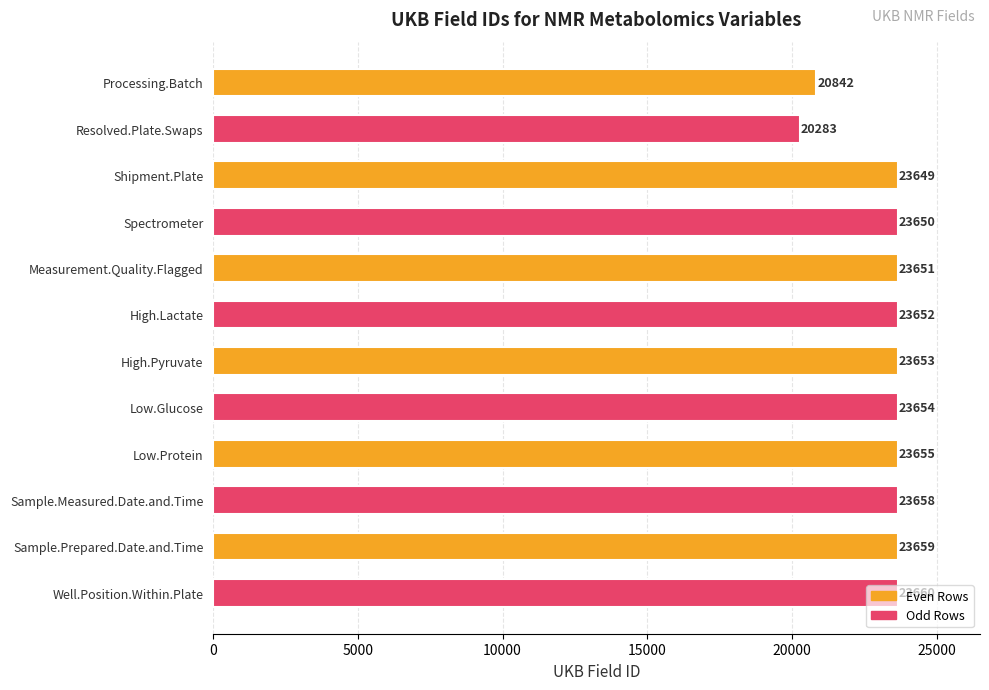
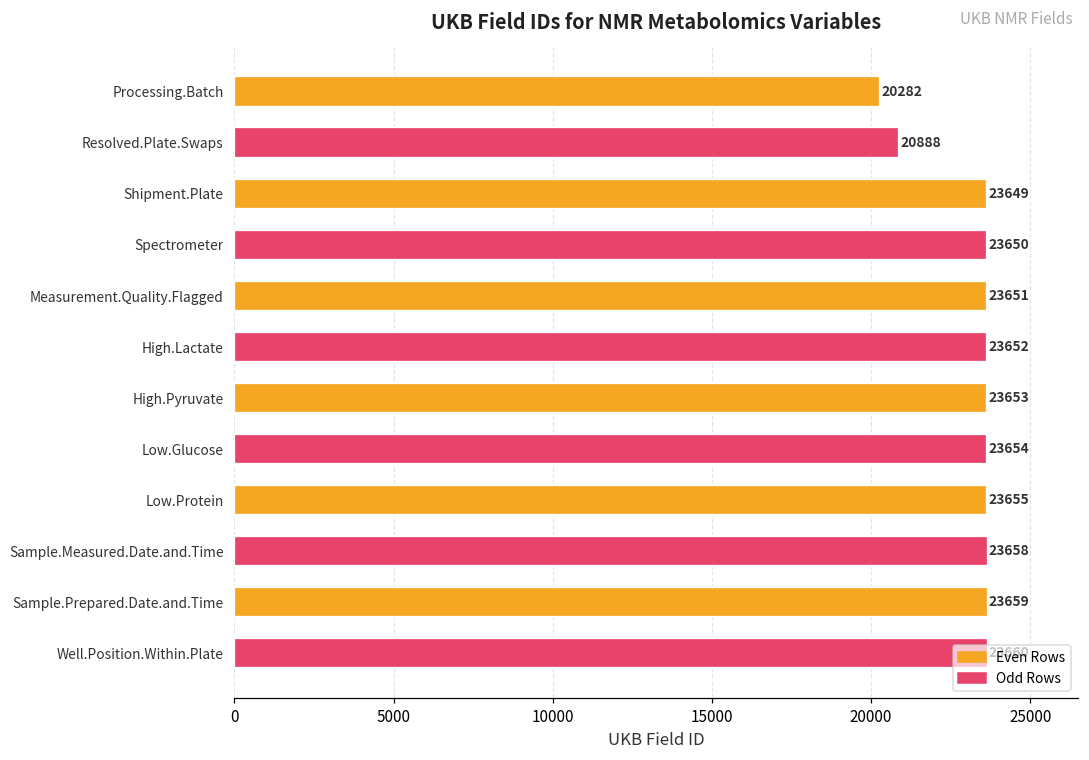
  {
-   "Processing.Batch": 20842,
-   "Resolved.Plate.Swaps": 20283,
+   "Processing.Batch": 20282,
+   "Resolved.Plate.Swaps": 20888,
    "Shipment.Plate": 23649,
    "Spectrometer": 23650,
    "Measurement.Quality.Flagged": 23651,
    "High.Lactate": 23652,
    "High.Pyruvate": 23653,
    "Low.Glucose": 23654,
    "Low.Protein": 23655,
    "Sample.Measured.Date.and.Time": 23658,
    "Sample.Prepared.Date.and.Time": 23659
  }
